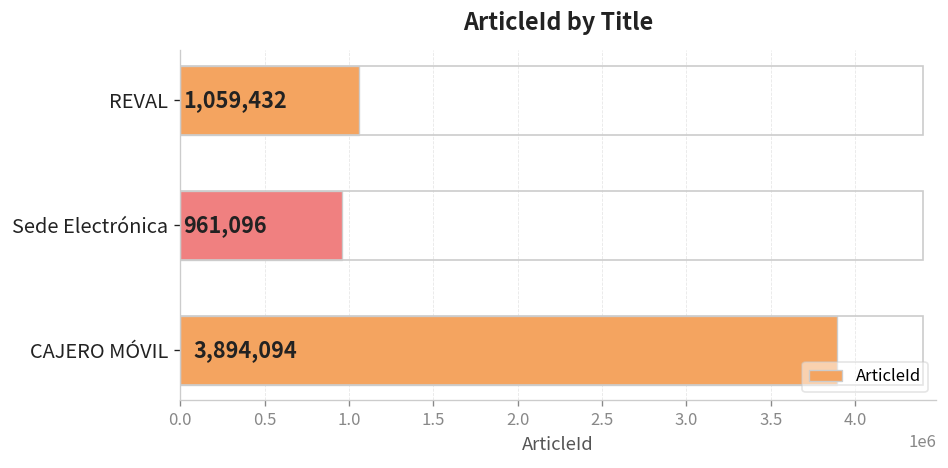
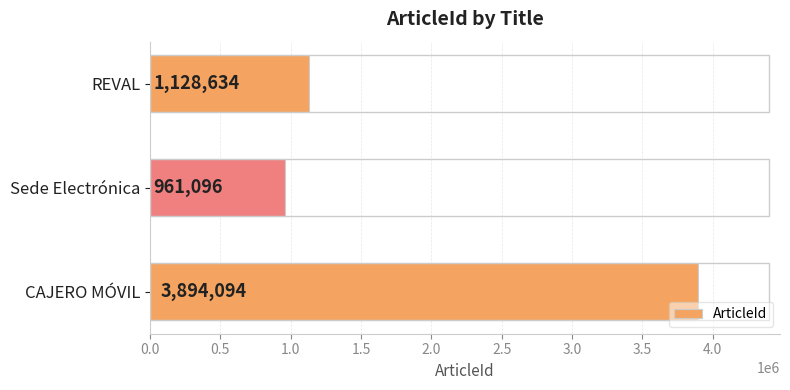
  {
-   "REVAL": "1,059,432",
+   "REVAL": "1,128,634",
    "Sede Electrónica": "961,096",
    "CAJERO MÓVIL": "3,894,094"
  }
